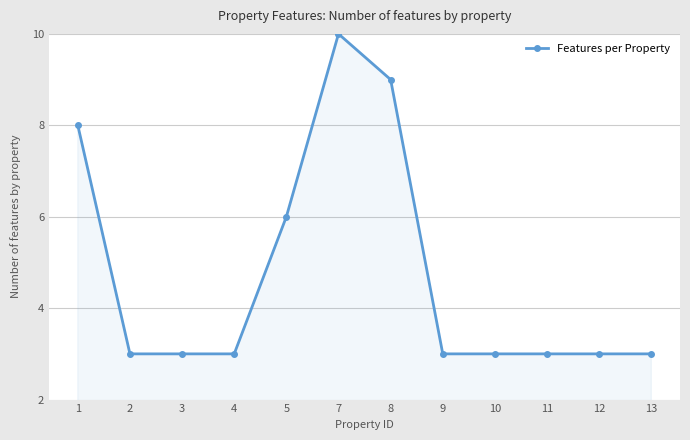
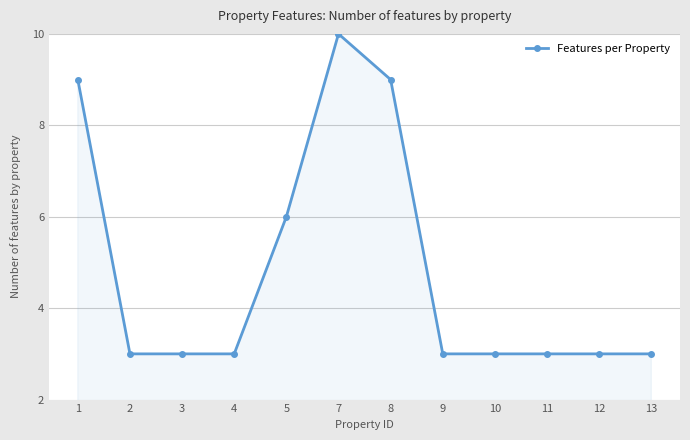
  {
-   "1": 8,
+   "1": 9,
    "2": 3,
    "3": 3,
    "4": 3,
    "5": 6,
    "7": 10,
    "8": 9,
    "9": 3,
    "10": 3,
    "11": 3,
    "12": 3,
    "13": 3
  }
